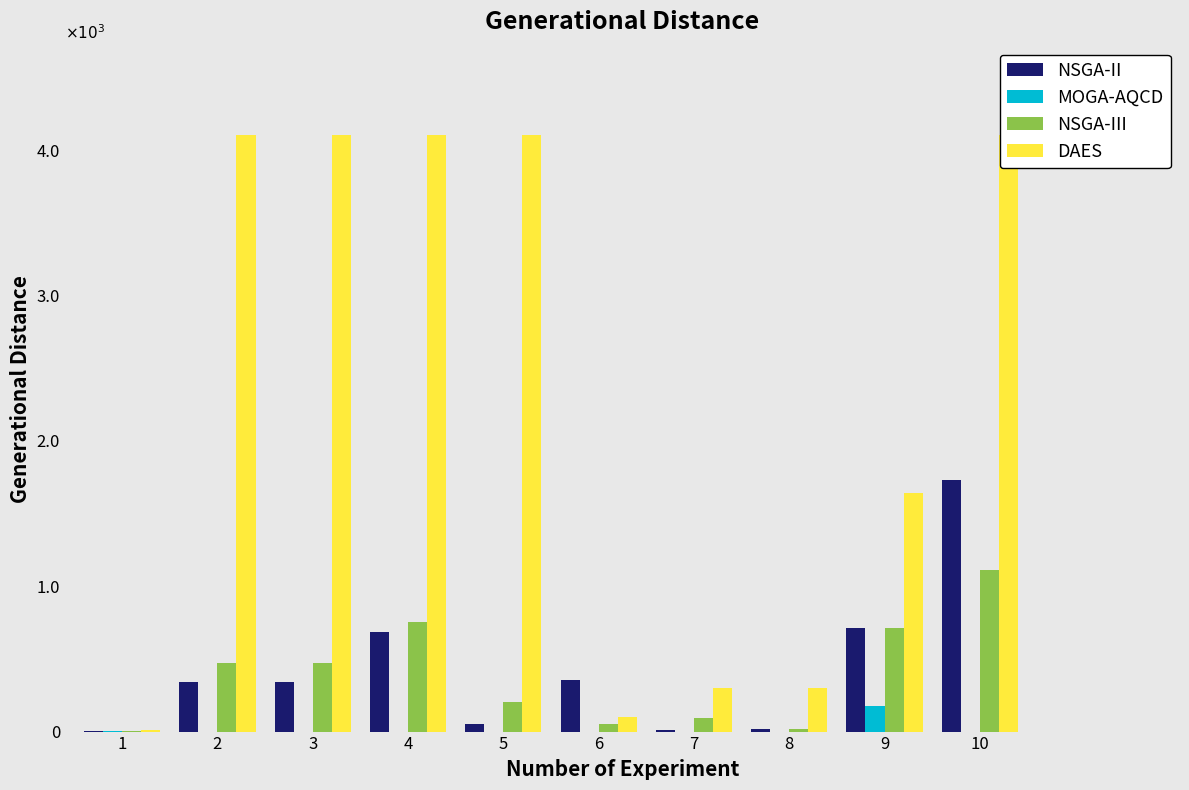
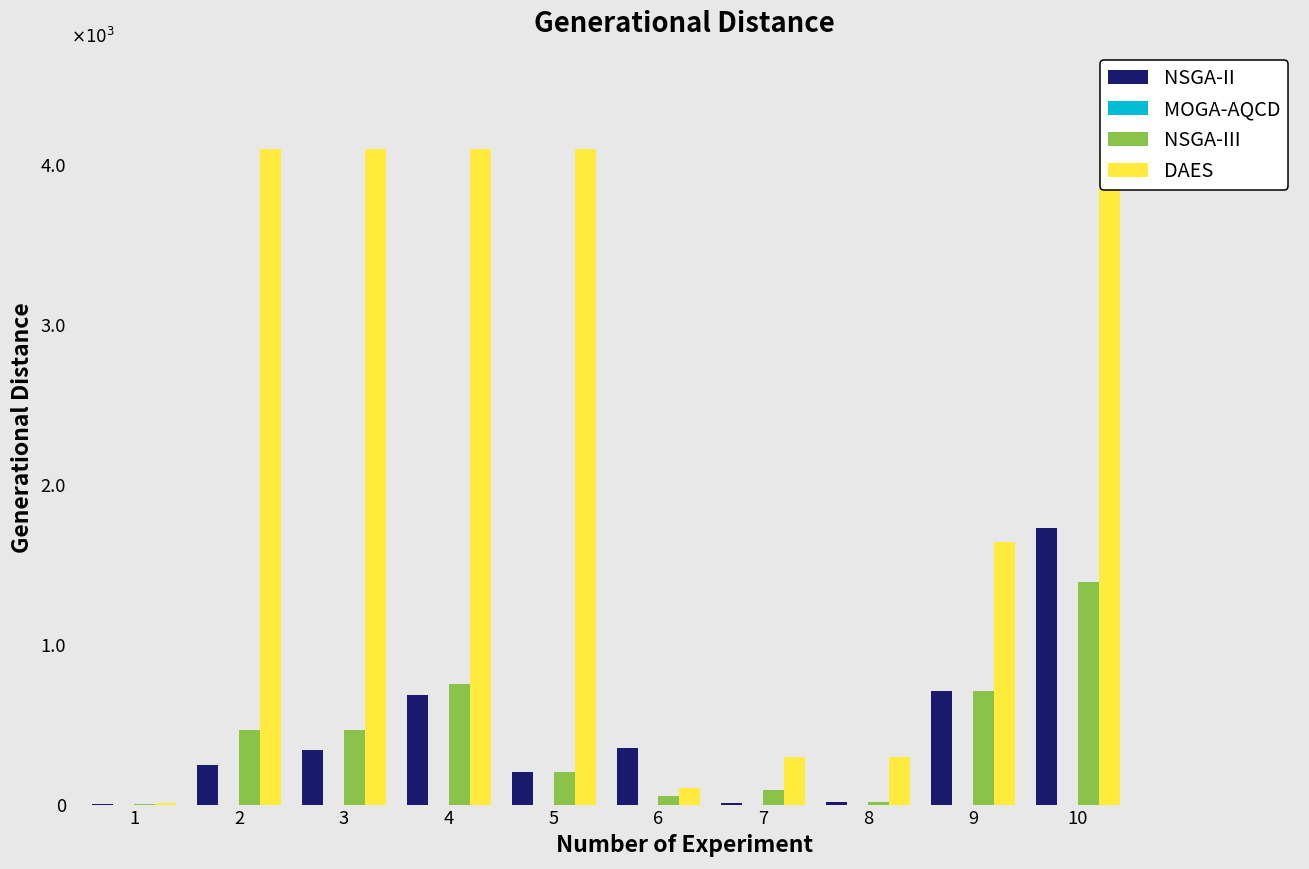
  {
    "NSGA-II": {
-     "2": 0.34,
+     "2": 0.25,
      "3": 0.34,
      "4": 0.69,
-     "5": 0.05,
+     "5": 0.21,
      "6": 0.36,
      "9": 0.71,
      "10": 1.73
    },
    "MOGA-AQCD": {
-     "9": 0.18
+     "9": 0.00
    },
    "NSGA-III": {
      "2": 0.47,
      "3": 0.47,
      "4": 0.75,
      "5": 0.21,
      "6": 0.05,
      "7": 0.09,
      "9": 0.71,
-     "10": 1.11
+     "10": 1.39
    },
    "DAES": {
      "2": 4.10,
      "3": 4.10,
      "4": 4.10,
      "5": 4.10,
      "6": 0.10,
      "7": 0.30,
      "8": 0.30,
      "9": 1.64
    }
  }
